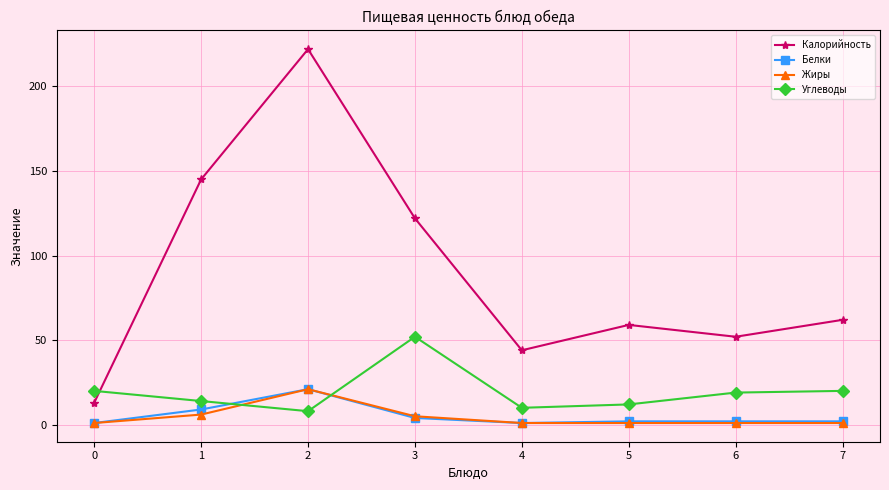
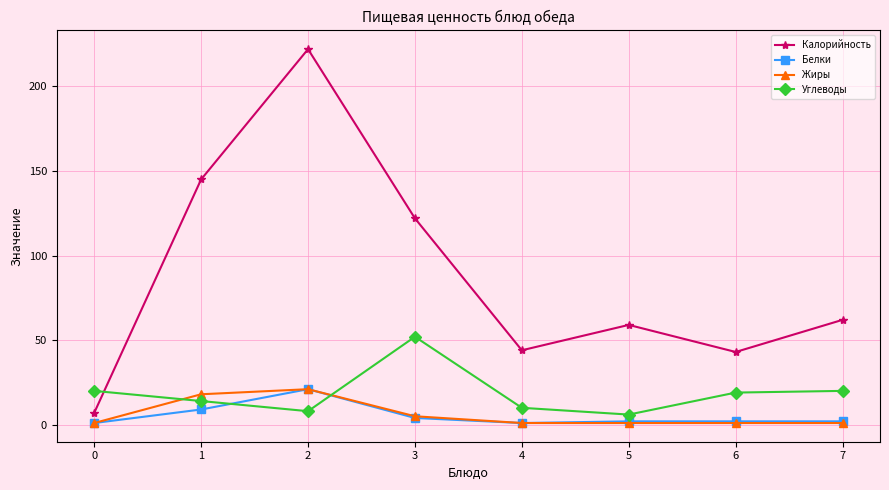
  {
    "Калорийность": {
-     "0": 13,
+     "0": 7,
      "1": 145,
      "2": 222,
      "3": 122,
      "4": 44,
      "5": 59,
-     "6": 52,
+     "6": 43,
      "7": 62
    },
    "Белки": {
      "1": 9
    },
    "Жиры": {
-     "1": 6
+     "1": 18
    },
    "Углеводы": {
      "0": 20,
      "1": 14,
      "2": 8,
      "3": 52,
      "4": 10,
-     "5": 12,
+     "5": 6,
      "6": 19,
      "7": 20
    }
  }
